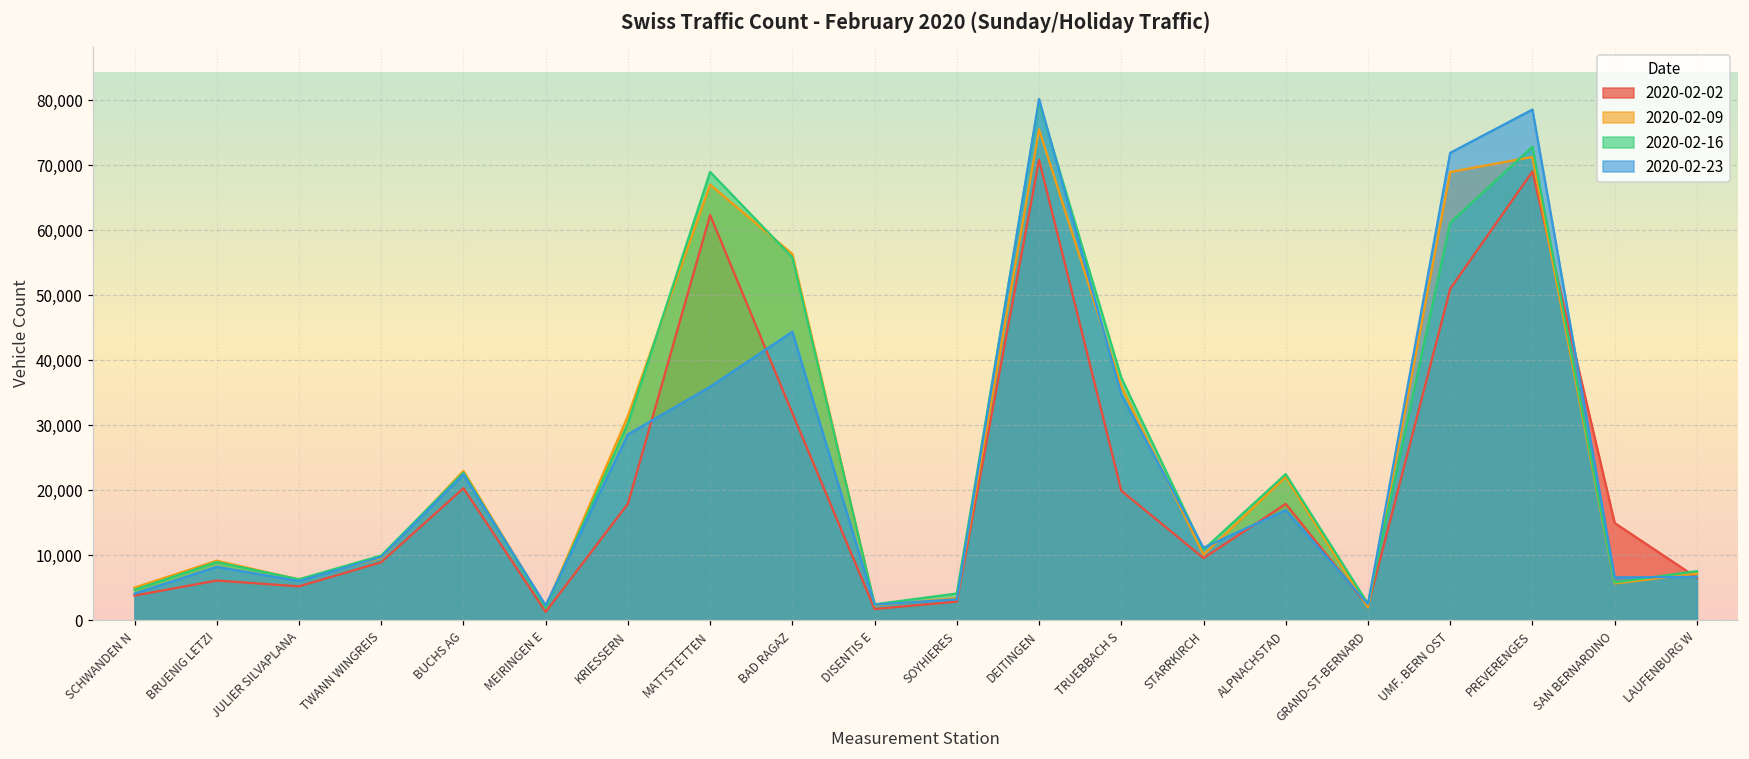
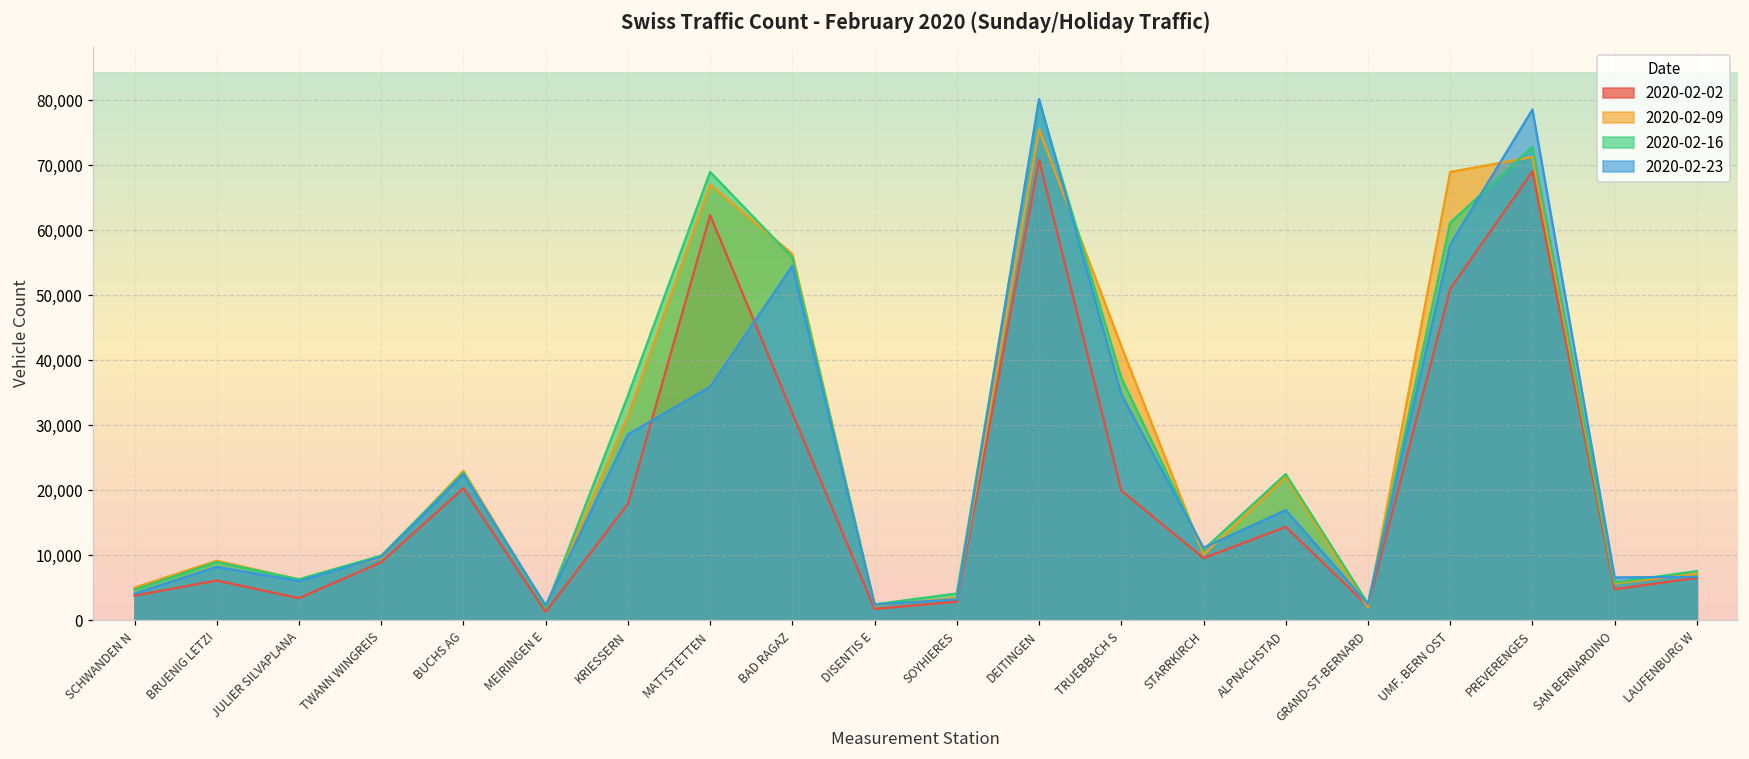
  {
    "2020-02-02": {
      "BRUENIG LETZI": "6,000",
-     "JULIER SILVAPLANA": "5,000",
+     "JULIER SILVAPLANA": "3,000",
      "TWANN WINGREIS": "9,000",
      "BUCHS AG": "20,000",
      "MEIRINGEN E": "1,000",
      "KRIESSERN": "18,000",
      "MATTSTETTEN": "62,000",
      "BAD RAGAZ": "32,000",
      "DISENTIS E": "2,000",
      "DEITINGEN": "71,000",
      "TRUEBBACH S": "20,000",
      "STARRKIRCH": "10,000",
-     "ALPNACHSTAD": "18,000",
+     "ALPNACHSTAD": "14,000",
      "UMF. BERN OST": "51,000",
      "PREVERENGES": "69,000",
-     "SAN BERNARDINO": "15,000"
+     "SAN BERNARDINO": "5,000"
    },
    "2020-02-09": {
      "KRIESSERN": "31,000",
      "MATTSTETTEN": "67,000",
      "BAD RAGAZ": "56,000",
      "DEITINGEN": "76,000",
-     "TRUEBBACH S": "36,000",
+     "TRUEBBACH S": "42,000",
      "STARRKIRCH": "10,000",
      "UMF. BERN OST": "69,000",
      "PREVERENGES": "71,000"
    },
    "2020-02-16": {
-     "KRIESSERN": "30,000",
+     "KRIESSERN": "35,000",
      "MATTSTETTEN": "69,000",
      "BAD RAGAZ": "56,000",
      "SOYHIERES": "4,000",
      "DEITINGEN": "80,000",
      "TRUEBBACH S": "37,000",
      "UMF. BERN OST": "61,000",
      "PREVERENGES": "73,000"
    },
    "2020-02-23": {
      "BRUENIG LETZI": "8,000",
      "KRIESSERN": "29,000",
      "MATTSTETTEN": "36,000",
-     "BAD RAGAZ": "44,000",
+     "BAD RAGAZ": "55,000",
      "DEITINGEN": "80,000",
      "TRUEBBACH S": "35,000",
      "ALPNACHSTAD": "17,000",
-     "UMF. BERN OST": "72,000",
+     "UMF. BERN OST": "58,000",
      "PREVERENGES": "79,000",
      "SAN BERNARDINO": "7,000"
    }
  }
